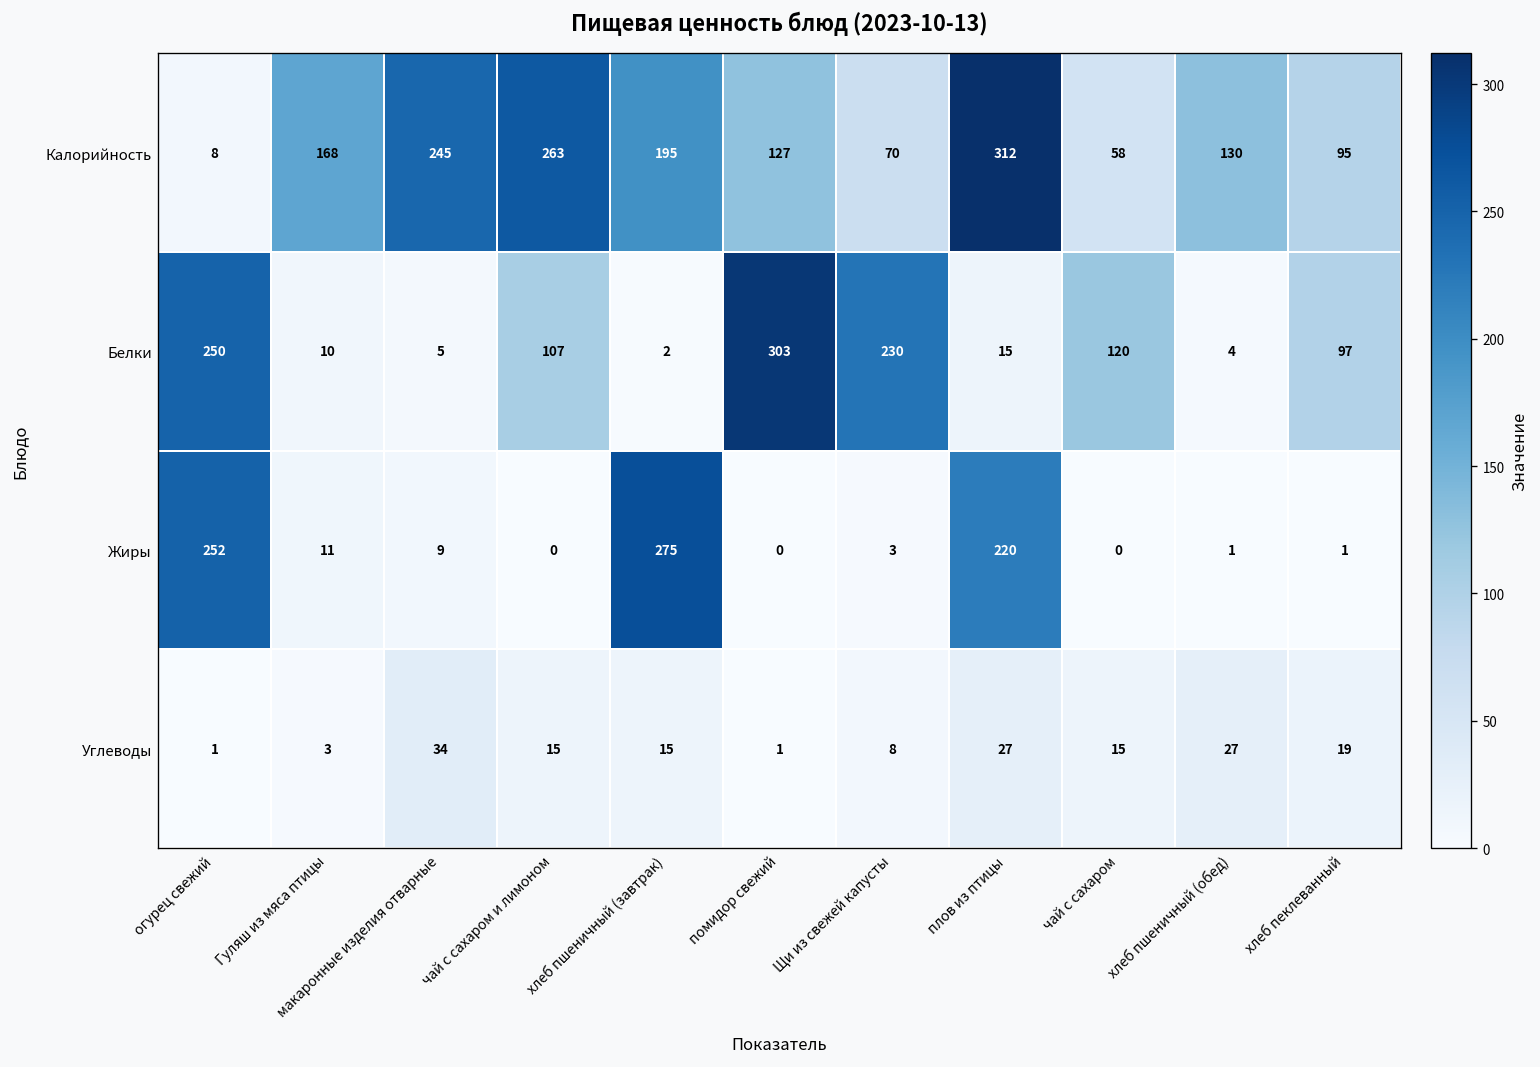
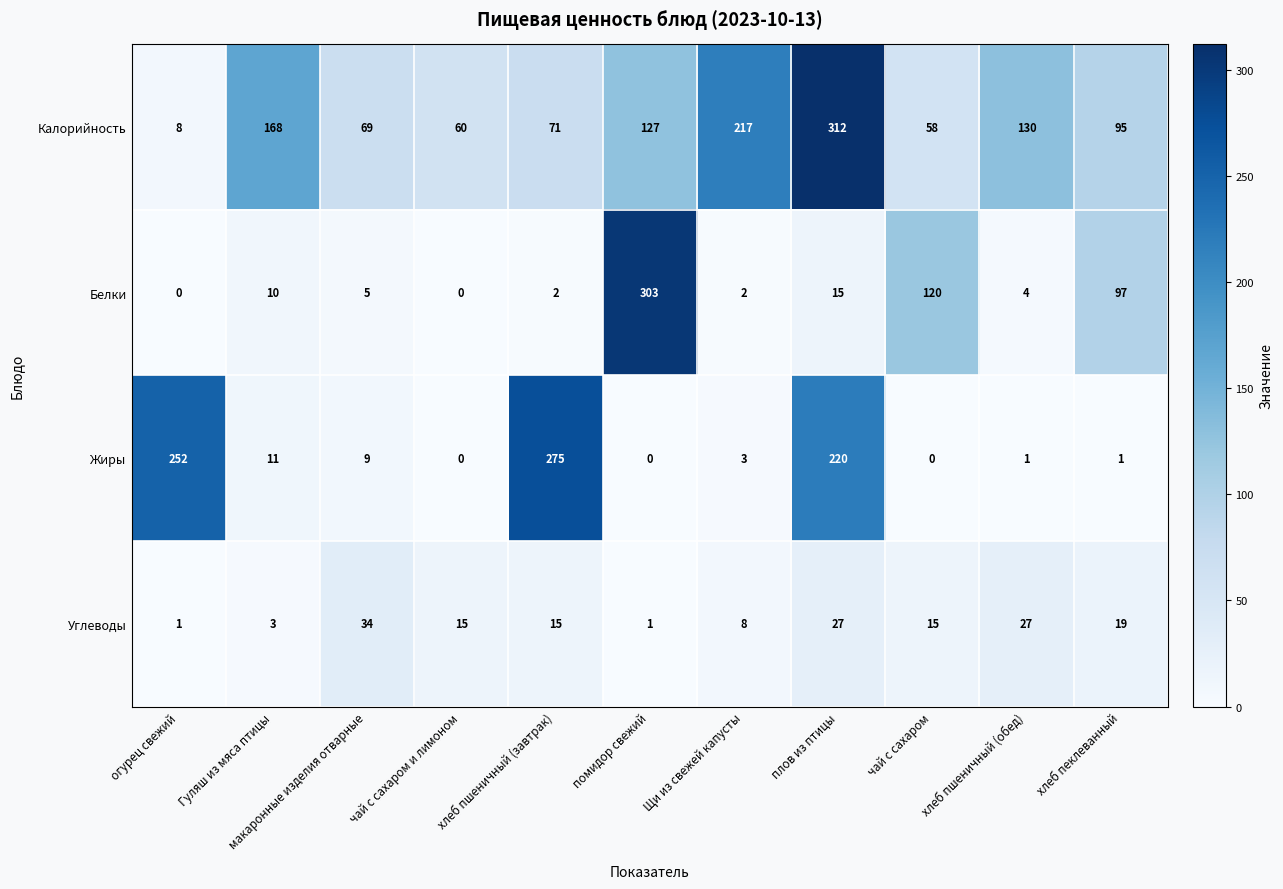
  {
    "Калорийность": {
      "огурец свежий": 8,
      "Гуляш из мяса птицы": 168,
-     "макаронные изделия отварные": 245,
-     "чай с сахаром и лимоном": 263,
-     "хлеб пшеничный (завтрак)": 195,
+     "макаронные изделия отварные": 69,
+     "чай с сахаром и лимоном": 60,
+     "хлеб пшеничный (завтрак)": 71,
      "помидор свежий": 127,
-     "Щи из свежей капусты": 70,
+     "Щи из свежей капусты": 217,
      "плов из птицы": 312,
      "чай с сахаром": 58,
      "хлеб пшеничный (обед)": 130,
      "хлеб пеклеванный": 95
    },
    "Белки": {
-     "огурец свежий": 250,
+     "огурец свежий": 0,
      "Гуляш из мяса птицы": 10,
      "макаронные изделия отварные": 5,
-     "чай с сахаром и лимоном": 107,
+     "чай с сахаром и лимоном": 0,
      "хлеб пшеничный (завтрак)": 2,
      "помидор свежий": 303,
-     "Щи из свежей капусты": 230,
+     "Щи из свежей капусты": 2,
      "плов из птицы": 15,
      "чай с сахаром": 120,
      "хлеб пшеничный (обед)": 4,
      "хлеб пеклеванный": 97
    },
    "Жиры": {
      "огурец свежий": 252,
      "Гуляш из мяса птицы": 11,
      "макаронные изделия отварные": 9,
      "чай с сахаром и лимоном": 0,
      "хлеб пшеничный (завтрак)": 275,
      "помидор свежий": 0,
      "Щи из свежей капусты": 3,
      "плов из птицы": 220,
      "чай с сахаром": 0,
      "хлеб пшеничный (обед)": 1,
      "хлеб пеклеванный": 1
    },
    "Углеводы": {
      "огурец свежий": 1,
      "Гуляш из мяса птицы": 3,
      "макаронные изделия отварные": 34,
      "чай с сахаром и лимоном": 15,
      "хлеб пшеничный (завтрак)": 15,
      "помидор свежий": 1,
      "Щи из свежей капусты": 8,
      "плов из птицы": 27,
      "чай с сахаром": 15,
      "хлеб пшеничный (обед)": 27,
      "хлеб пеклеванный": 19
    }
  }
